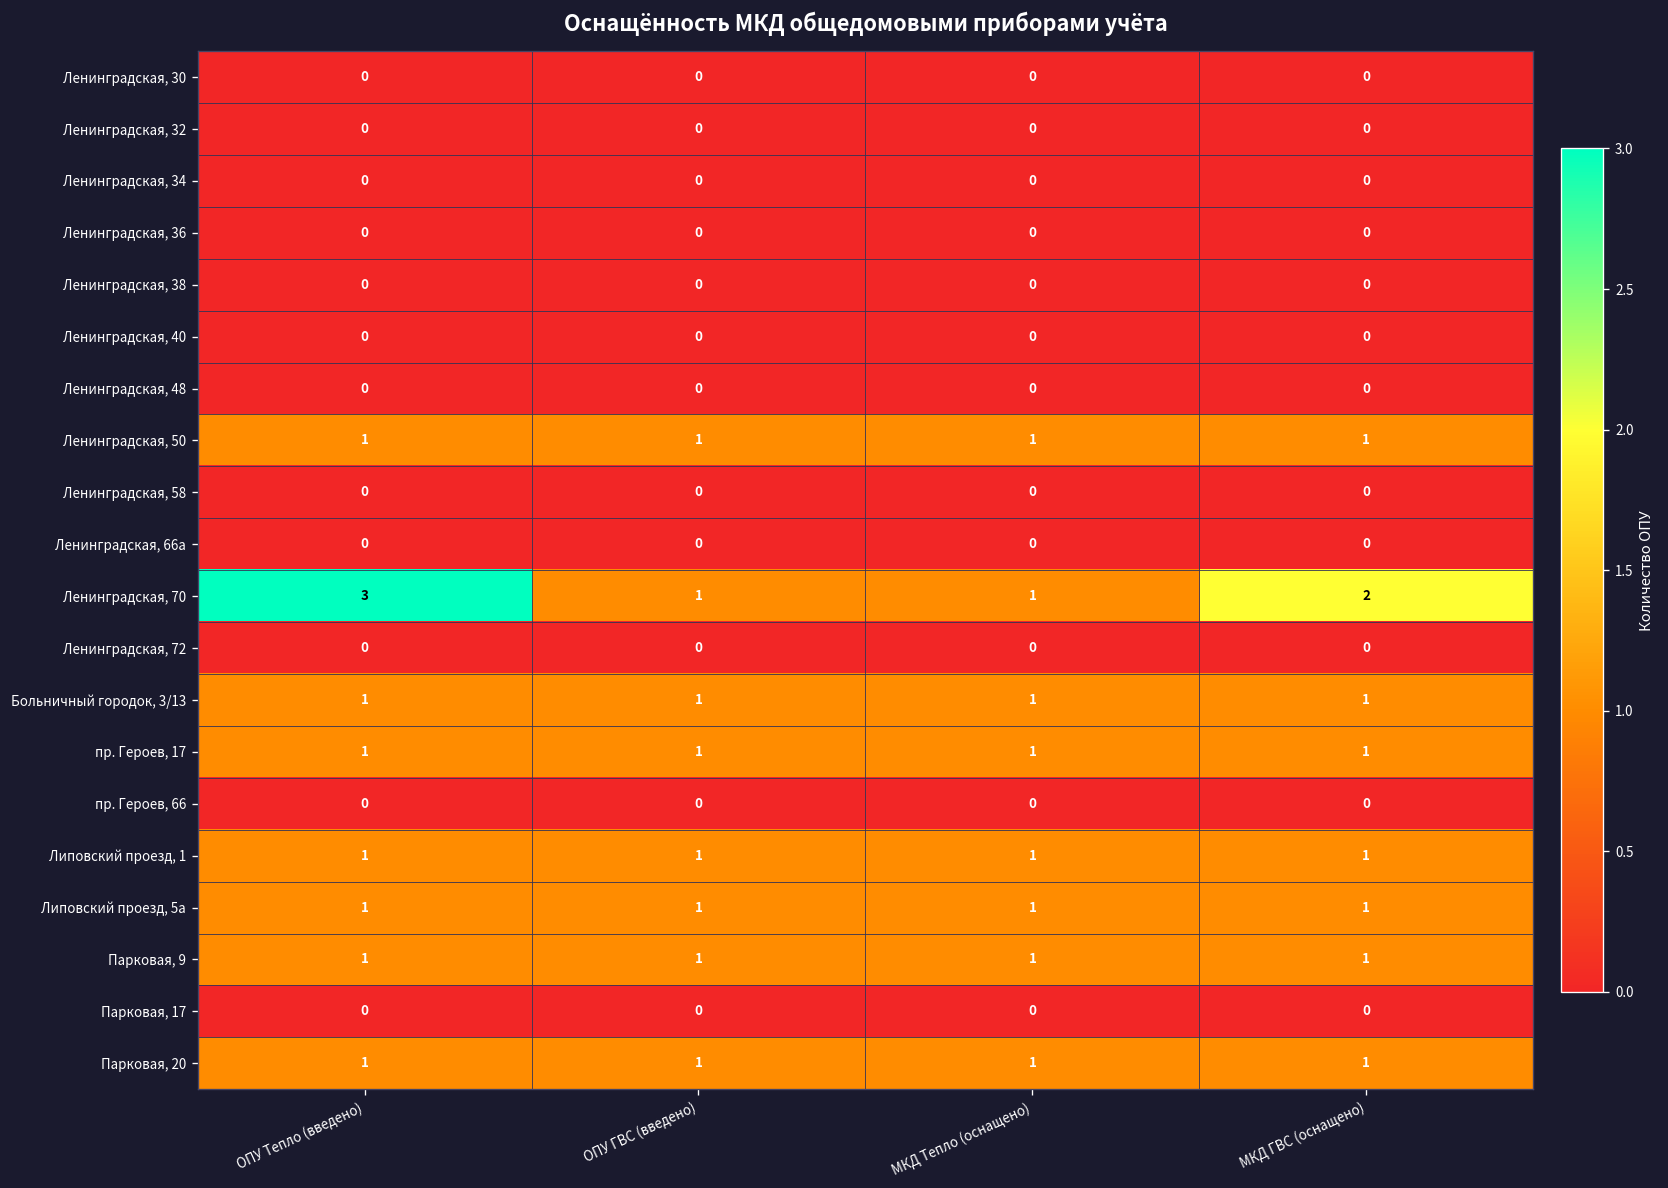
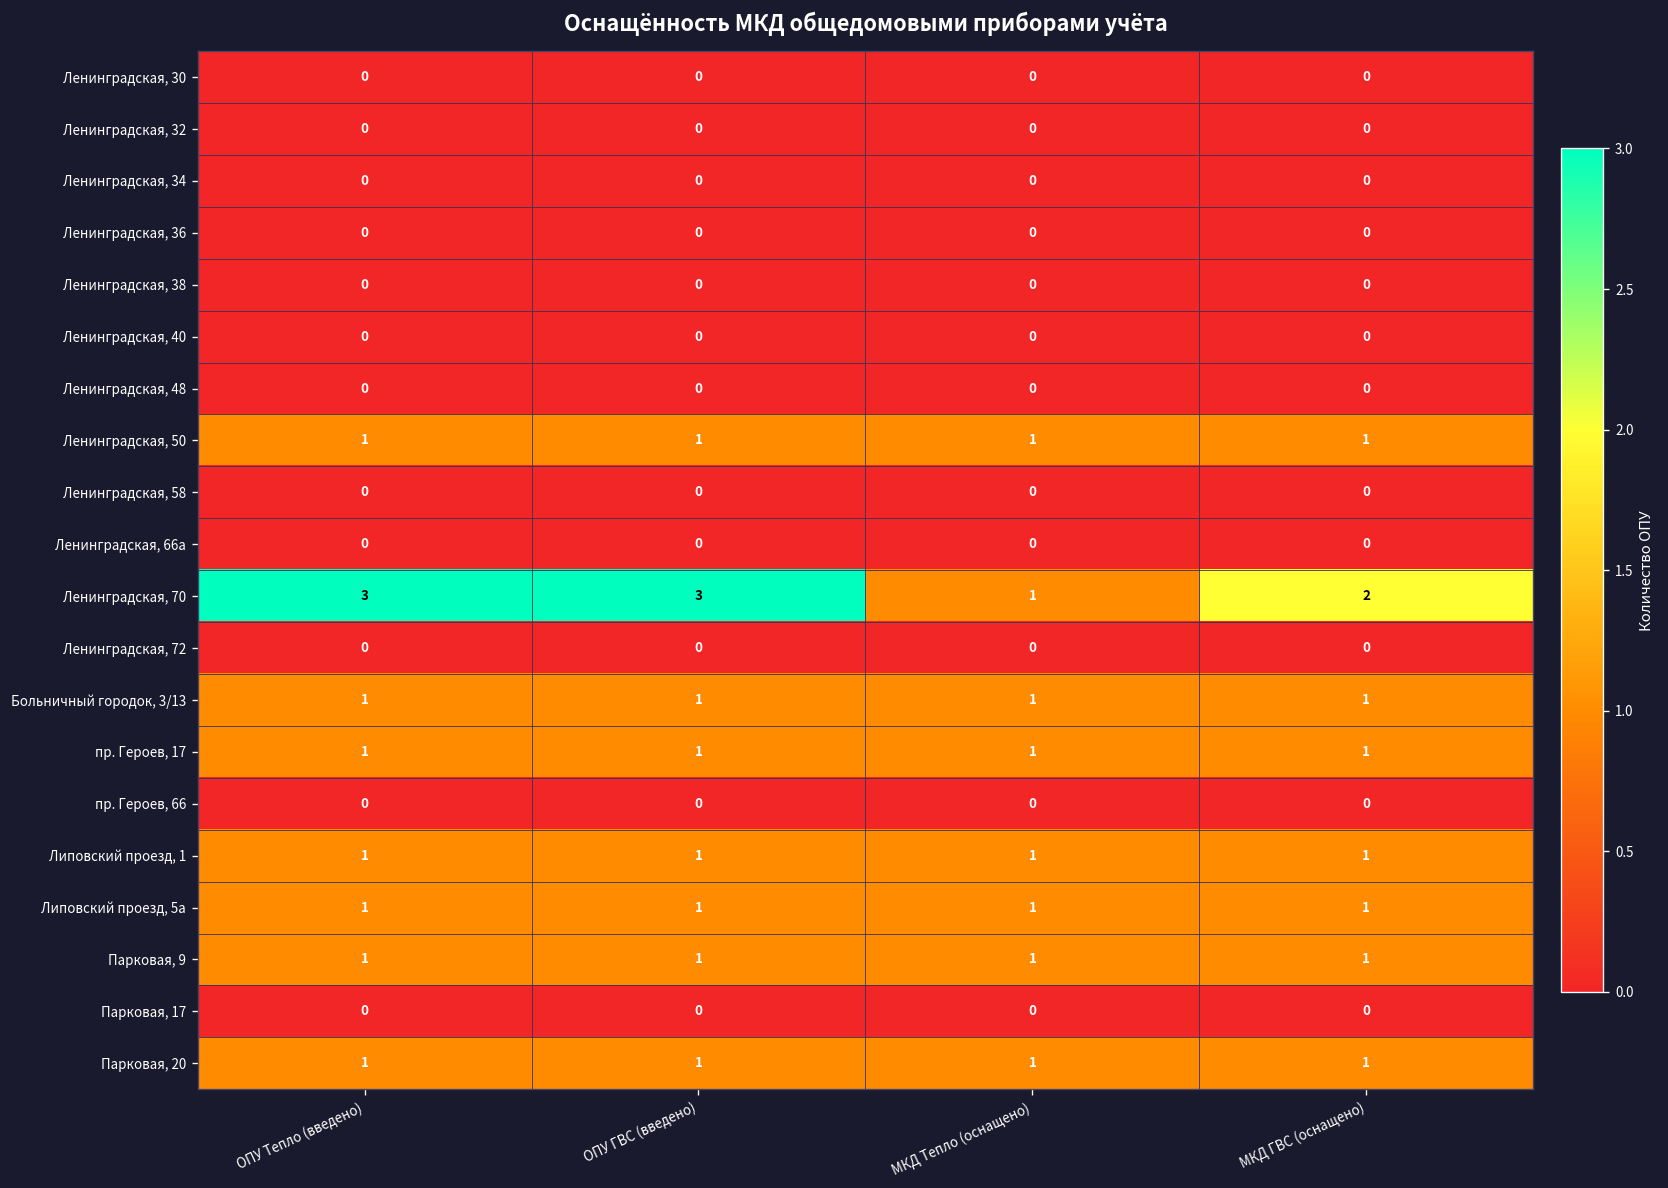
  {
    "Ленинградская, 30": {
      "ОПУ Тепло (введено)": 0,
      "ОПУ ГВС (введено)": 0,
      "МКД Тепло (оснащено)": 0,
      "МКД ГВС (оснащено)": 0
    },
    "Ленинградская, 32": {
      "ОПУ Тепло (введено)": 0,
      "ОПУ ГВС (введено)": 0,
      "МКД Тепло (оснащено)": 0,
      "МКД ГВС (оснащено)": 0
    },
    "Ленинградская, 34": {
      "ОПУ Тепло (введено)": 0,
      "ОПУ ГВС (введено)": 0,
      "МКД Тепло (оснащено)": 0,
      "МКД ГВС (оснащено)": 0
    },
    "Ленинградская, 36": {
      "ОПУ Тепло (введено)": 0,
      "ОПУ ГВС (введено)": 0,
      "МКД Тепло (оснащено)": 0,
      "МКД ГВС (оснащено)": 0
    },
    "Ленинградская, 38": {
      "ОПУ Тепло (введено)": 0,
      "ОПУ ГВС (введено)": 0,
      "МКД Тепло (оснащено)": 0,
      "МКД ГВС (оснащено)": 0
    },
    "Ленинградская, 40": {
      "ОПУ Тепло (введено)": 0,
      "ОПУ ГВС (введено)": 0,
      "МКД Тепло (оснащено)": 0,
      "МКД ГВС (оснащено)": 0
    },
    "Ленинградская, 48": {
      "ОПУ Тепло (введено)": 0,
      "ОПУ ГВС (введено)": 0,
      "МКД Тепло (оснащено)": 0,
      "МКД ГВС (оснащено)": 0
    },
    "Ленинградская, 50": {
      "ОПУ Тепло (введено)": 1,
      "ОПУ ГВС (введено)": 1,
      "МКД Тепло (оснащено)": 1,
      "МКД ГВС (оснащено)": 1
    },
    "Ленинградская, 58": {
      "ОПУ Тепло (введено)": 0,
      "ОПУ ГВС (введено)": 0,
      "МКД Тепло (оснащено)": 0,
      "МКД ГВС (оснащено)": 0
    },
    "Ленинградская, 66а": {
      "ОПУ Тепло (введено)": 0,
      "ОПУ ГВС (введено)": 0,
      "МКД Тепло (оснащено)": 0,
      "МКД ГВС (оснащено)": 0
    },
    "Ленинградская, 70": {
      "ОПУ Тепло (введено)": 3,
-     "ОПУ ГВС (введено)": 1,
+     "ОПУ ГВС (введено)": 3,
      "МКД Тепло (оснащено)": 1,
      "МКД ГВС (оснащено)": 2
    },
    "Ленинградская, 72": {
      "ОПУ Тепло (введено)": 0,
      "ОПУ ГВС (введено)": 0,
      "МКД Тепло (оснащено)": 0,
      "МКД ГВС (оснащено)": 0
    },
    "Больничный городок, 3/13": {
      "ОПУ Тепло (введено)": 1,
      "ОПУ ГВС (введено)": 1,
      "МКД Тепло (оснащено)": 1,
      "МКД ГВС (оснащено)": 1
    },
    "пр. Героев, 17": {
      "ОПУ Тепло (введено)": 1,
      "ОПУ ГВС (введено)": 1,
      "МКД Тепло (оснащено)": 1,
      "МКД ГВС (оснащено)": 1
    },
    "пр. Героев, 66": {
      "ОПУ Тепло (введено)": 0,
      "ОПУ ГВС (введено)": 0,
      "МКД Тепло (оснащено)": 0,
      "МКД ГВС (оснащено)": 0
    },
    "Липовский проезд, 1": {
      "ОПУ Тепло (введено)": 1,
      "ОПУ ГВС (введено)": 1,
      "МКД Тепло (оснащено)": 1,
      "МКД ГВС (оснащено)": 1
    },
    "Липовский проезд, 5а": {
      "ОПУ Тепло (введено)": 1,
      "ОПУ ГВС (введено)": 1,
      "МКД Тепло (оснащено)": 1,
      "МКД ГВС (оснащено)": 1
    },
    "Парковая, 9": {
      "ОПУ Тепло (введено)": 1,
      "ОПУ ГВС (введено)": 1,
      "МКД Тепло (оснащено)": 1,
      "МКД ГВС (оснащено)": 1
    },
    "Парковая, 17": {
      "ОПУ Тепло (введено)": 0,
      "ОПУ ГВС (введено)": 0,
      "МКД Тепло (оснащено)": 0,
      "МКД ГВС (оснащено)": 0
    },
    "Парковая, 20": {
      "ОПУ Тепло (введено)": 1,
      "ОПУ ГВС (введено)": 1,
      "МКД Тепло (оснащено)": 1,
      "МКД ГВС (оснащено)": 1
    }
  }
